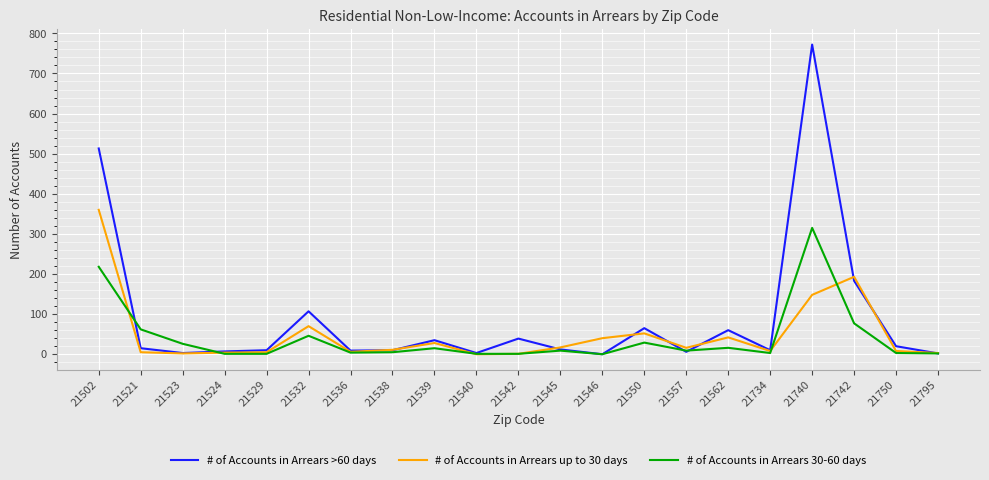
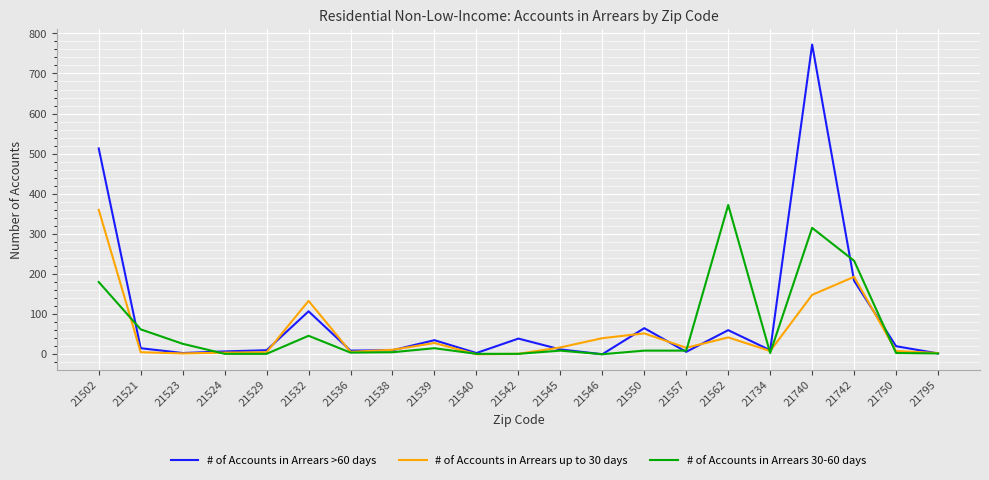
  {
    "# of Accounts in Arrears >60 days": {
      "21502": 510,
      "21521": 20,
      "21532": 110,
      "21539": 40,
      "21542": 40,
      "21550": 70,
      "21562": 60,
      "21740": 770,
      "21742": 180,
      "21750": 20
    },
    "# of Accounts in Arrears up to 30 days": {
      "21502": 360,
      "21521": 10,
-     "21532": 70,
+     "21532": 130,
      "21539": 30,
      "21546": 40,
      "21550": 50,
      "21557": 20,
      "21562": 40,
      "21740": 150,
      "21742": 190
    },
    "# of Accounts in Arrears 30-60 days": {
-     "21502": 220,
+     "21502": 180,
      "21521": 60,
      "21523": 30,
      "21532": 50,
      "21539": 20,
-     "21550": 30,
-     "21562": 20,
+     "21550": 10,
+     "21562": 370,
      "21740": 320,
-     "21742": 80
+     "21742": 230
    }
  }
